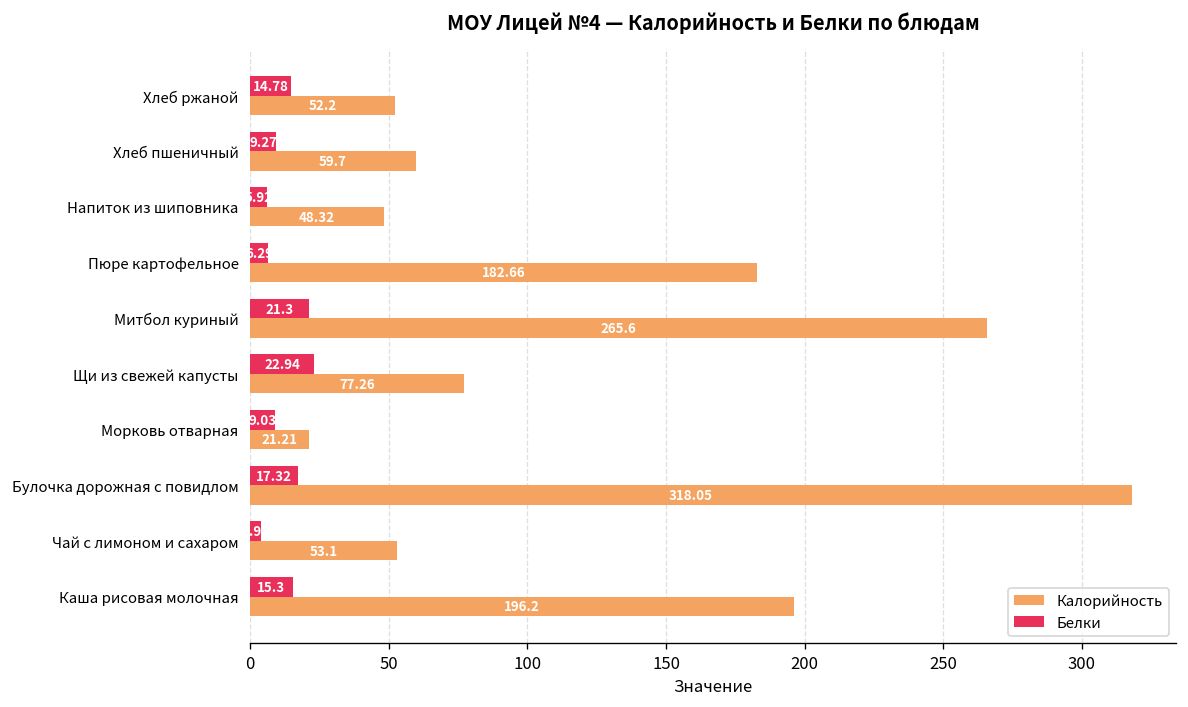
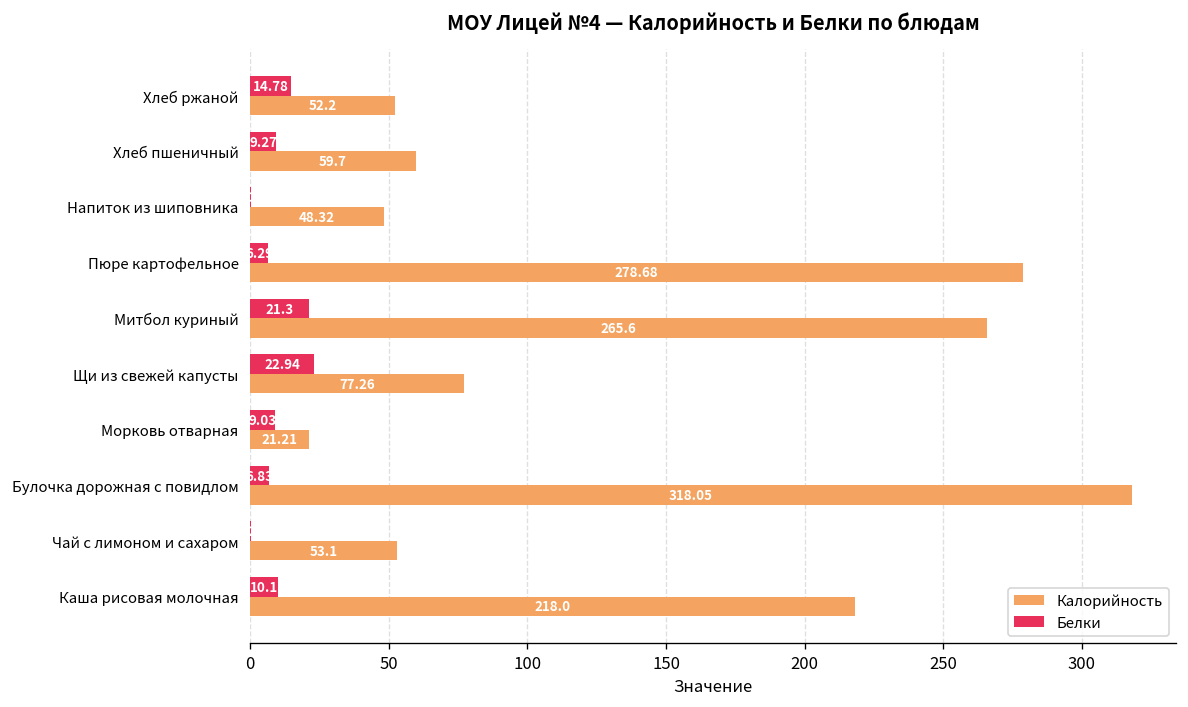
  {
    "Калорийность": {
      "Хлеб ржаной": 52.2,
      "Хлеб пшеничный": 59.7,
      "Напиток из шиповника": 48.32,
-     "Пюре картофельное": 182.66,
+     "Пюре картофельное": 278.68,
      "Митбол куриный": 265.6,
      "Щи из свежей капусты": 77.26,
      "Морковь отварная": 21.21,
      "Булочка дорожная с повидлом": 318.05,
      "Чай с лимоном и сахаром": 53.1,
-     "Каша рисовая молочная": 196.2
+     "Каша рисовая молочная": 218.0
    },
    "Белки": {
      "Хлеб ржаной": 14.78,
      "Хлеб пшеничный": 9.27,
-     "Напиток из шиповника": 6,
+     "Напиток из шиповника": 0,
      "Пюре картофельное": 6.29,
      "Митбол куриный": 21.3,
      "Щи из свежей капусты": 22.94,
      "Морковь отварная": 9.03,
-     "Булочка дорожная с повидлом": 17.32,
-     "Чай с лимоном и сахаром": 4,
-     "Каша рисовая молочная": 15.3
+     "Булочка дорожная с повидлом": 6.83,
+     "Чай с лимоном и сахаром": 0,
+     "Каша рисовая молочная": 10.1
    }
  }
